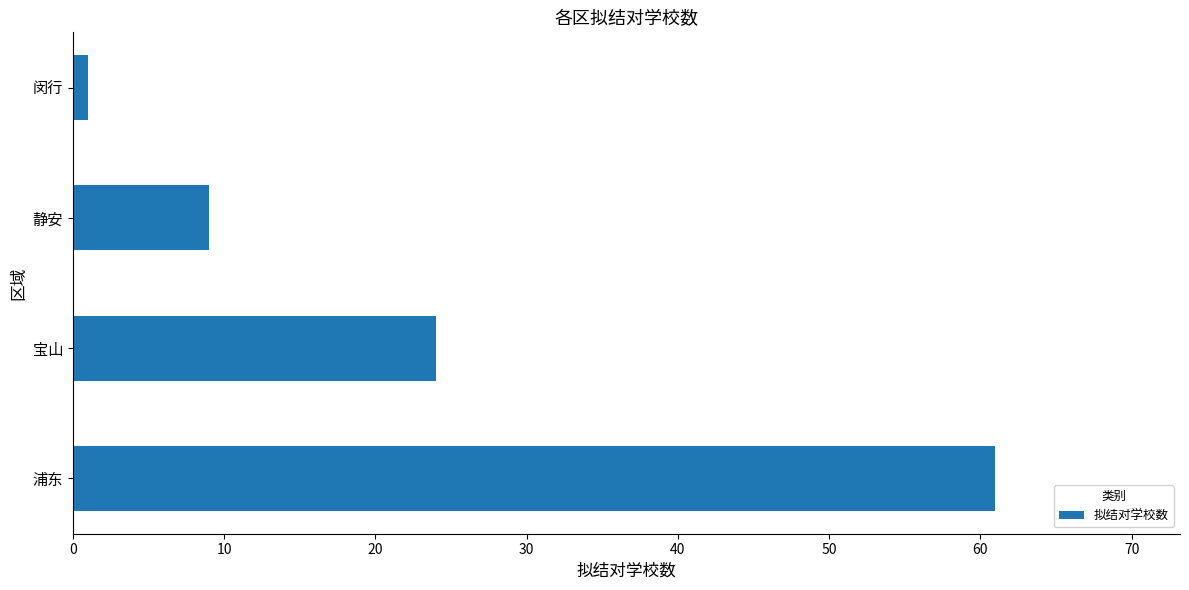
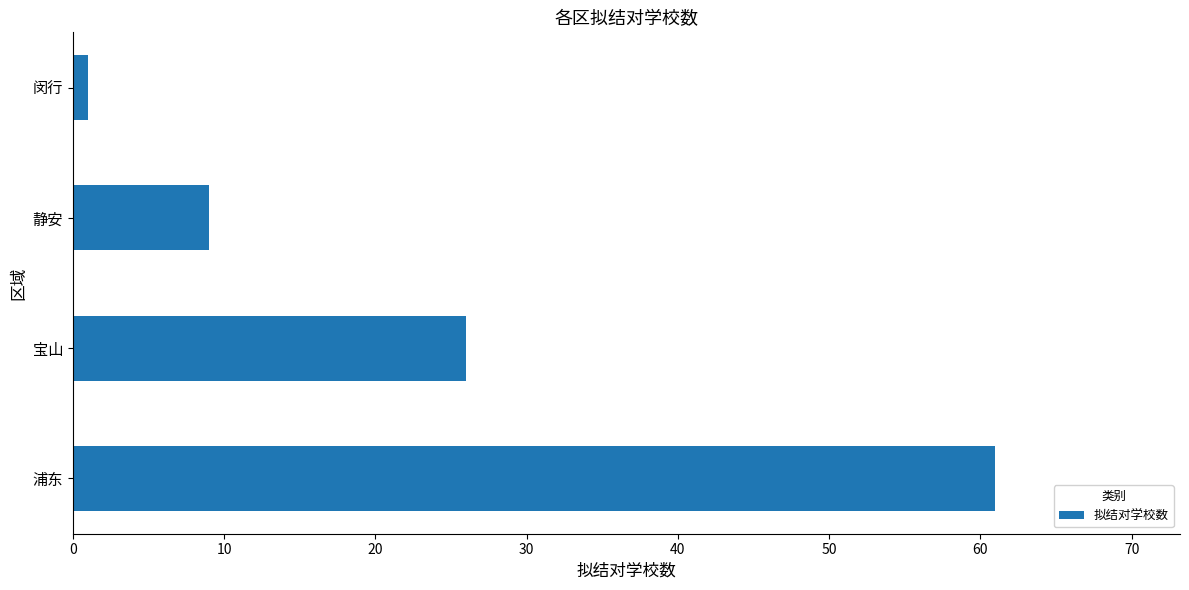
  {
    "闵行": 1,
    "静安": 9,
-   "宝山": 24,
+   "宝山": 26,
    "浦东": 61
  }
